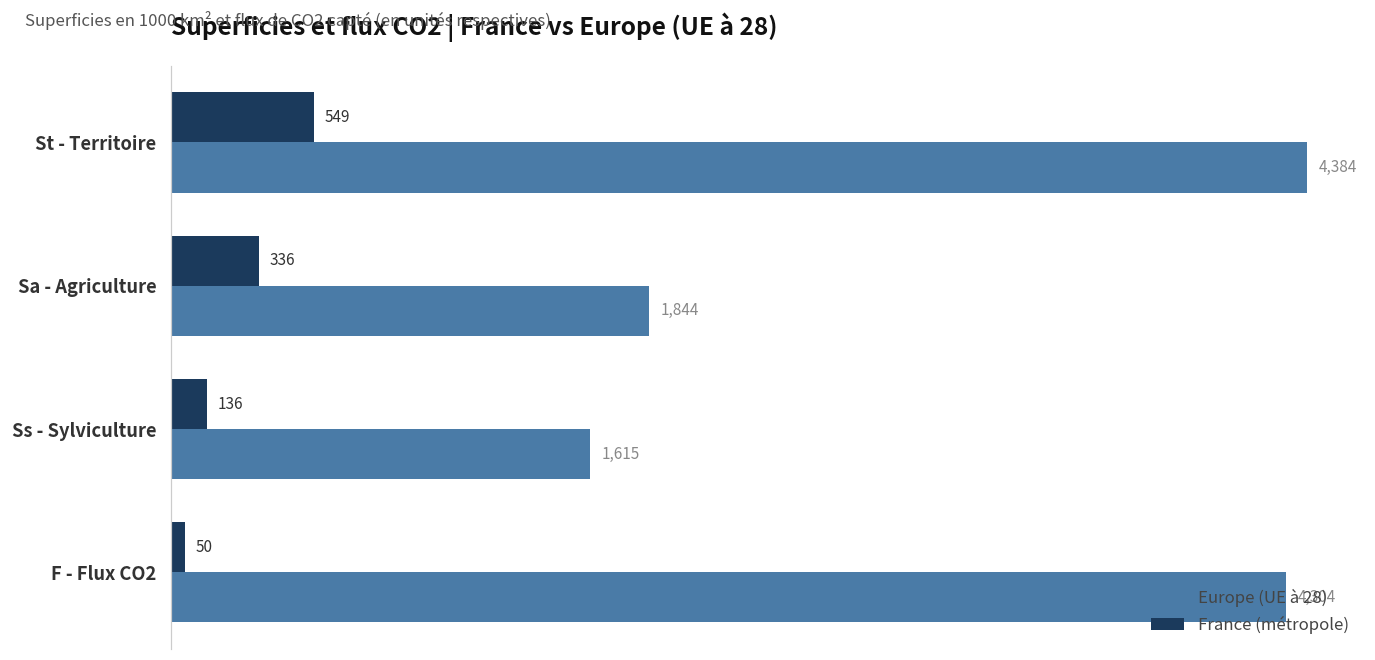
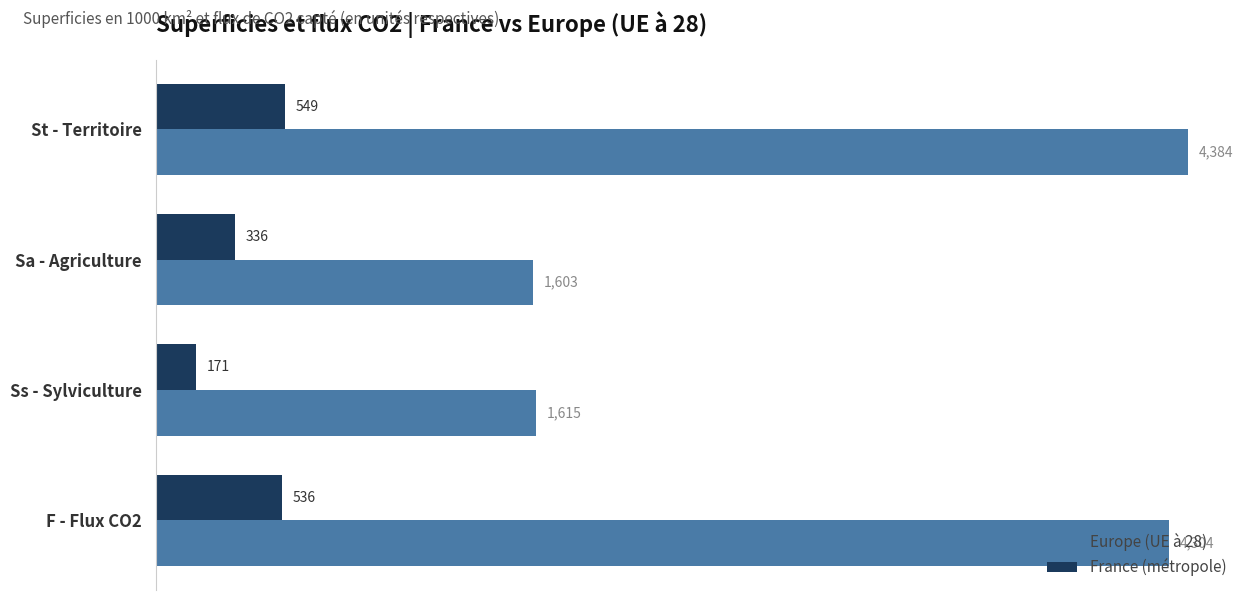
  {
    "Europe (UE à 28)": {
      "St - Territoire": "4,384",
-     "Sa - Agriculture": "1,844",
+     "Sa - Agriculture": "1,603",
      "Ss - Sylviculture": "1,615",
      "F - Flux CO2": "4,304"
    },
    "France (métropole)": {
      "St - Territoire": "549",
      "Sa - Agriculture": "336",
-     "Ss - Sylviculture": "136",
-     "F - Flux CO2": "50"
+     "Ss - Sylviculture": "171",
+     "F - Flux CO2": "536"
    }
  }
